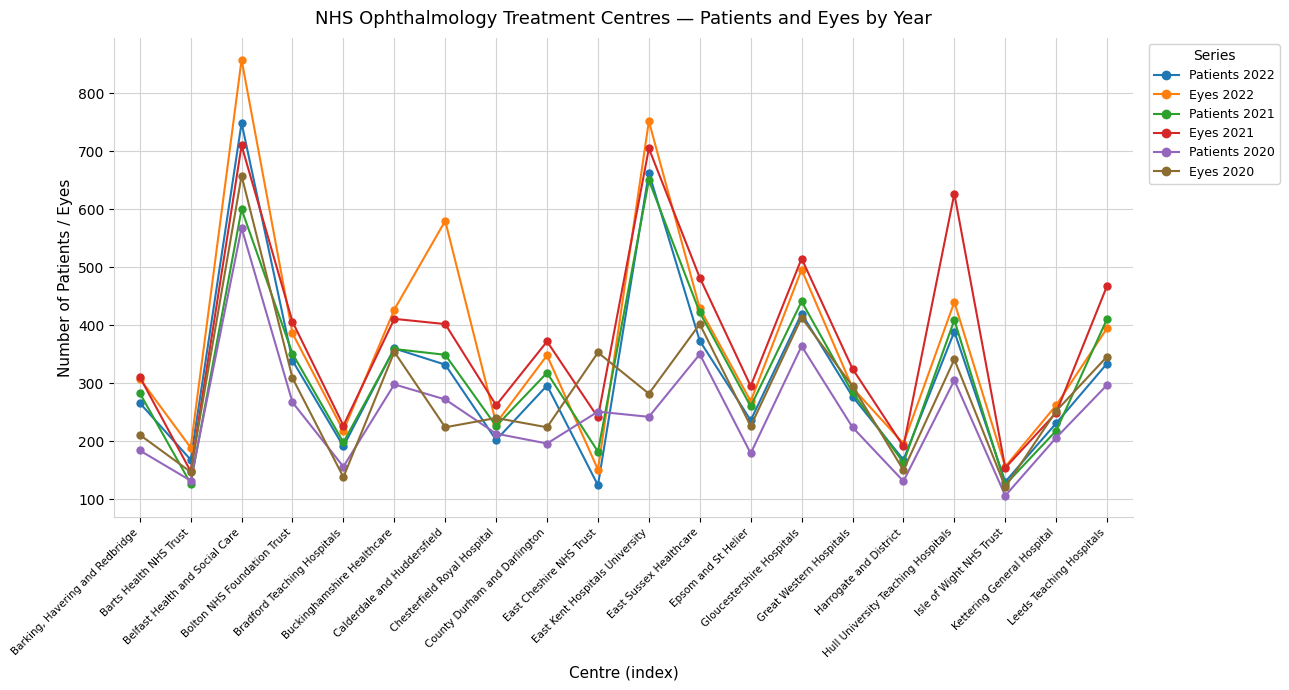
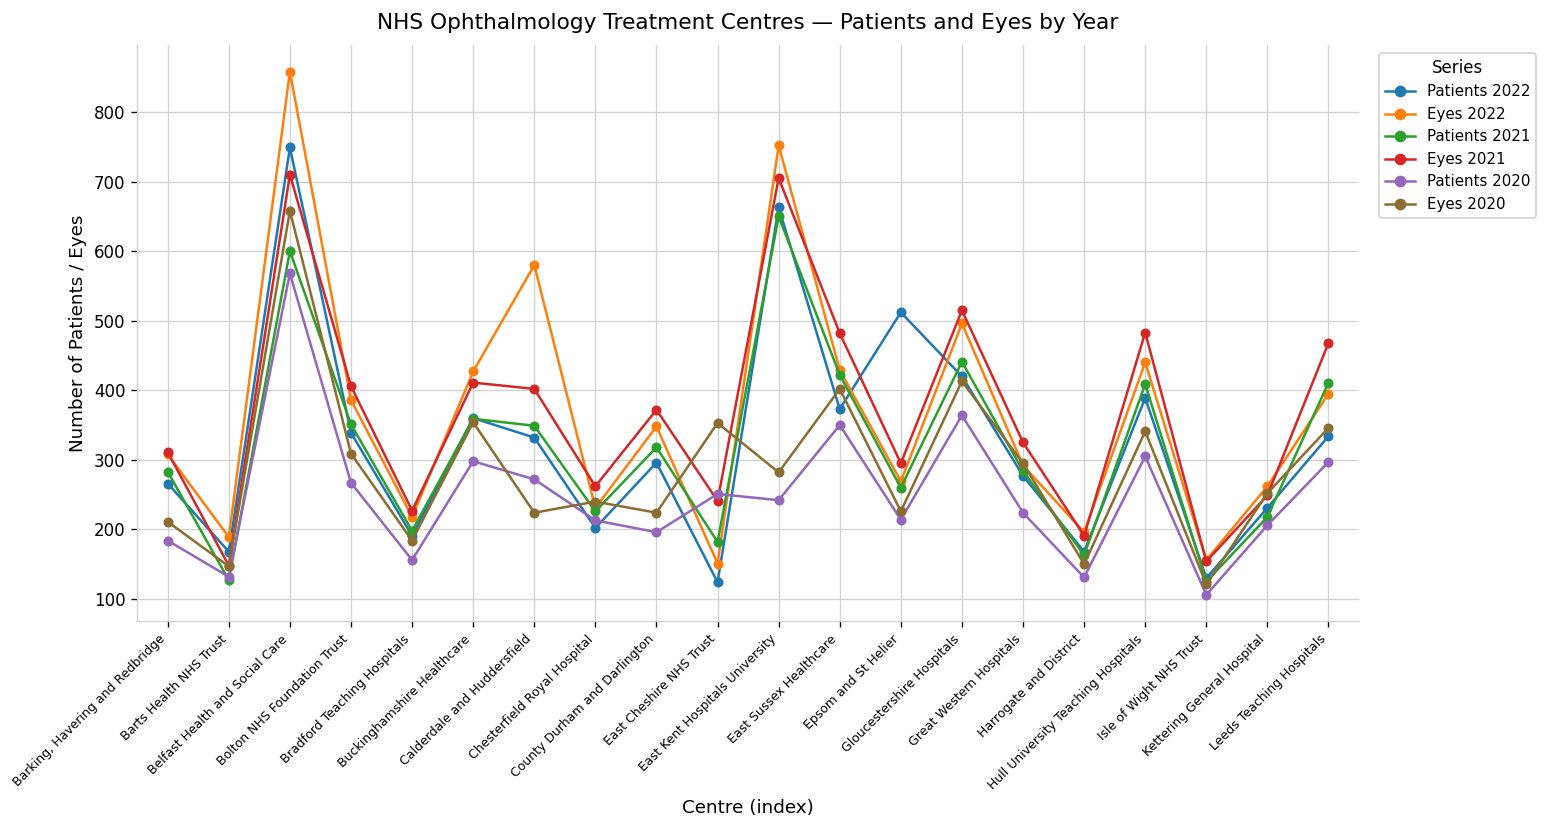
  {
    "Patients 2022": {
      "Barking, Havering and Redbridge": 270,
      "Barts Health NHS Trust": 170,
      "Belfast Health and Social Care": 750,
      "Bolton NHS Foundation Trust": 340,
      "Bradford Teaching Hospitals": 190,
      "Calderdale and Huddersfield": 330,
      "Chesterfield Royal Hospital": 200,
      "County Durham and Darlington": 300,
      "East Cheshire NHS Trust": 120,
      "East Kent Hospitals University": 660,
      "East Sussex Healthcare": 370,
-     "Epsom and St Helier": 240,
+     "Epsom and St Helier": 510,
      "Gloucestershire Hospitals": 420,
      "Great Western Hospitals": 280,
      "Harrogate and District": 170,
      "Hull University Teaching Hospitals": 390,
      "Isle of Wight NHS Trust": 130,
      "Kettering General Hospital": 230,
      "Leeds Teaching Hospitals": 330
    },
    "Eyes 2022": {
      "Barts Health NHS Trust": 190,
      "Belfast Health and Social Care": 860,
      "Bolton NHS Foundation Trust": 390,
      "Bradford Teaching Hospitals": 220,
      "Buckinghamshire Healthcare": 430,
      "Calderdale and Huddersfield": 580,
      "Chesterfield Royal Hospital": 230,
      "County Durham and Darlington": 350,
      "East Cheshire NHS Trust": 150,
      "East Kent Hospitals University": 750,
      "East Sussex Healthcare": 430,
      "Epsom and St Helier": 270,
      "Gloucestershire Hospitals": 500,
      "Harrogate and District": 200,
      "Hull University Teaching Hospitals": 440,
      "Kettering General Hospital": 260,
      "Leeds Teaching Hospitals": 400
    },
    "Patients 2021": {
      "Barking, Havering and Redbridge": 280,
      "Barts Health NHS Trust": 130,
      "Belfast Health and Social Care": 600,
      "Bolton NHS Foundation Trust": 350,
      "Bradford Teaching Hospitals": 200,
      "Calderdale and Huddersfield": 350,
      "Chesterfield Royal Hospital": 230,
      "County Durham and Darlington": 320,
      "East Cheshire NHS Trust": 180,
      "East Kent Hospitals University": 650,
      "East Sussex Healthcare": 420,
      "Epsom and St Helier": 260,
      "Gloucestershire Hospitals": 440,
      "Great Western Hospitals": 280,
      "Harrogate and District": 160,
      "Hull University Teaching Hospitals": 410,
      "Kettering General Hospital": 220,
      "Leeds Teaching Hospitals": 410
    },
    "Eyes 2021": {
      "Belfast Health and Social Care": 710,
      "Bolton NHS Foundation Trust": 410,
      "Bradford Teaching Hospitals": 230,
      "Buckinghamshire Healthcare": 410,
      "Calderdale and Huddersfield": 400,
      "Chesterfield Royal Hospital": 260,
      "County Durham and Darlington": 370,
      "East Cheshire NHS Trust": 240,
      "East Kent Hospitals University": 710,
      "East Sussex Healthcare": 480,
      "Epsom and St Helier": 300,
      "Gloucestershire Hospitals": 520,
      "Great Western Hospitals": 330,
      "Harrogate and District": 190,
-     "Hull University Teaching Hospitals": 630,
+     "Hull University Teaching Hospitals": 480,
      "Leeds Teaching Hospitals": 470
    },
    "Patients 2020": {
      "Barking, Havering and Redbridge": 180,
      "Barts Health NHS Trust": 130,
      "Belfast Health and Social Care": 570,
      "Bolton NHS Foundation Trust": 270,
      "Bradford Teaching Hospitals": 160,
      "Buckinghamshire Healthcare": 300,
      "Calderdale and Huddersfield": 270,
      "Chesterfield Royal Hospital": 210,
      "County Durham and Darlington": 200,
      "East Cheshire NHS Trust": 250,
      "East Kent Hospitals University": 240,
      "East Sussex Healthcare": 350,
-     "Epsom and St Helier": 180,
+     "Epsom and St Helier": 210,
      "Gloucestershire Hospitals": 360,
      "Great Western Hospitals": 220,
      "Harrogate and District": 130,
      "Hull University Teaching Hospitals": 310,
      "Isle of Wight NHS Trust": 110,
      "Kettering General Hospital": 210,
      "Leeds Teaching Hospitals": 300
    },
    "Eyes 2020": {
      "Barking, Havering and Redbridge": 210,
      "Belfast Health and Social Care": 660,
      "Bolton NHS Foundation Trust": 310,
-     "Bradford Teaching Hospitals": 140,
+     "Bradford Teaching Hospitals": 180,
      "Buckinghamshire Healthcare": 350,
      "Calderdale and Huddersfield": 220,
      "Chesterfield Royal Hospital": 240,
      "County Durham and Darlington": 220,
      "East Cheshire NHS Trust": 350,
      "East Kent Hospitals University": 280,
      "East Sussex Healthcare": 400,
      "Epsom and St Helier": 230,
      "Gloucestershire Hospitals": 410,
      "Harrogate and District": 150,
      "Hull University Teaching Hospitals": 340,
      "Leeds Teaching Hospitals": 350
    }
  }
